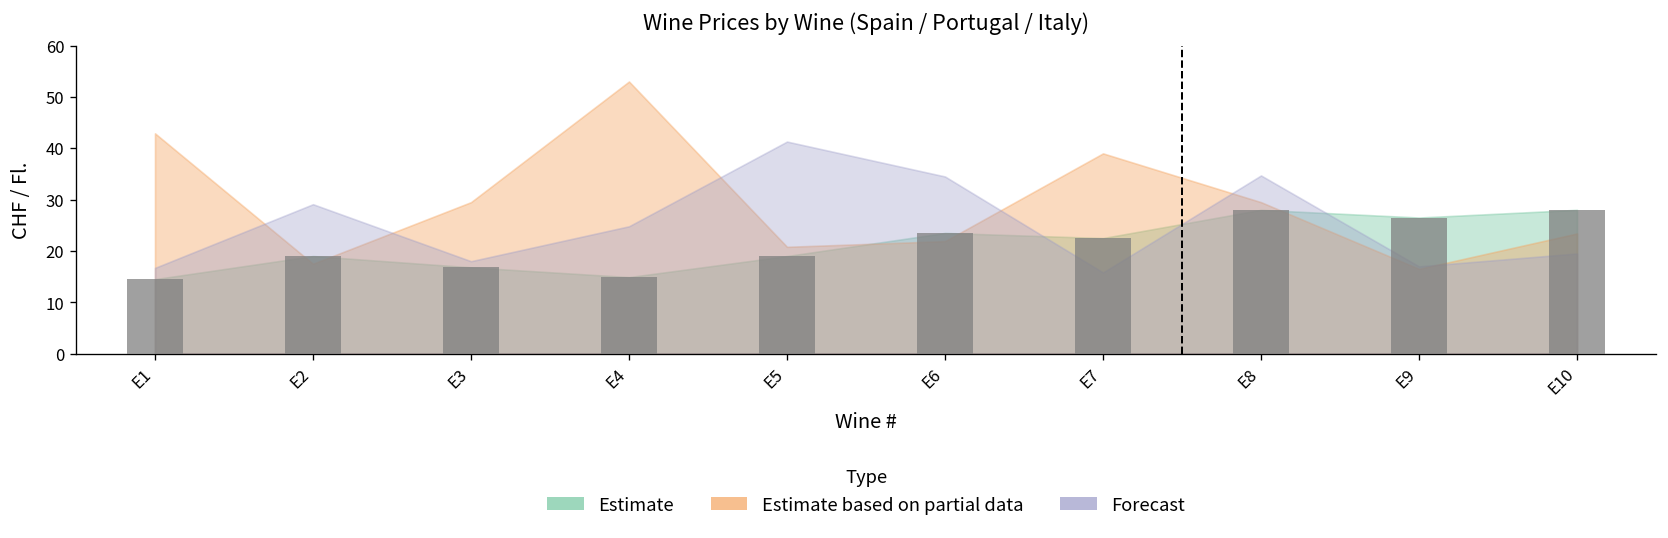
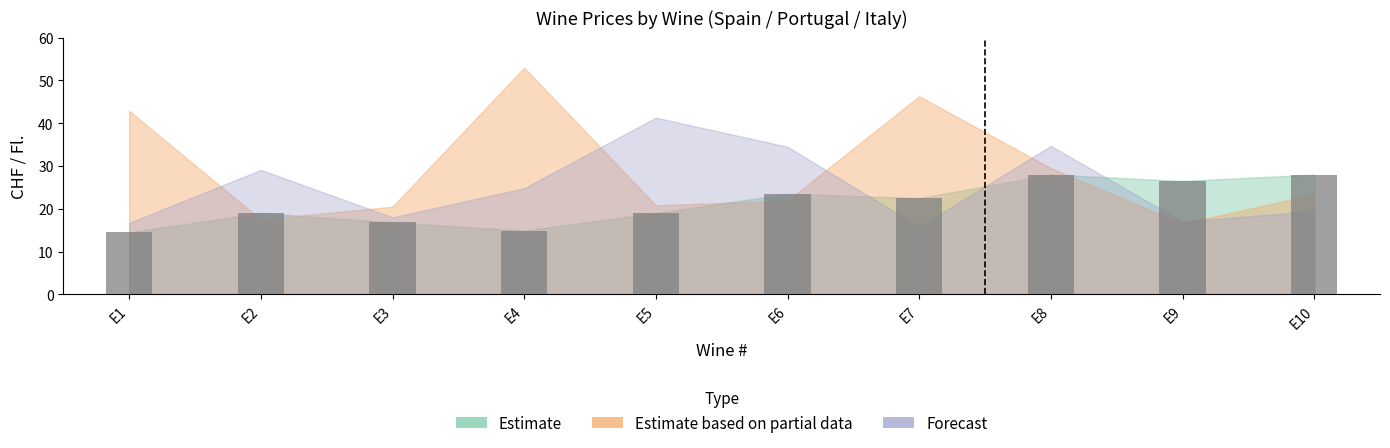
  {
    "Estimate based on partial data": {
      "E1": 43,
      "E2": 18,
-     "E3": 30,
+     "E3": 21,
      "E4": 53,
      "E5": 21,
      "E6": 22,
-     "E7": 39,
+     "E7": 46,
      "E8": 30,
      "E10": 23
    }
  }
